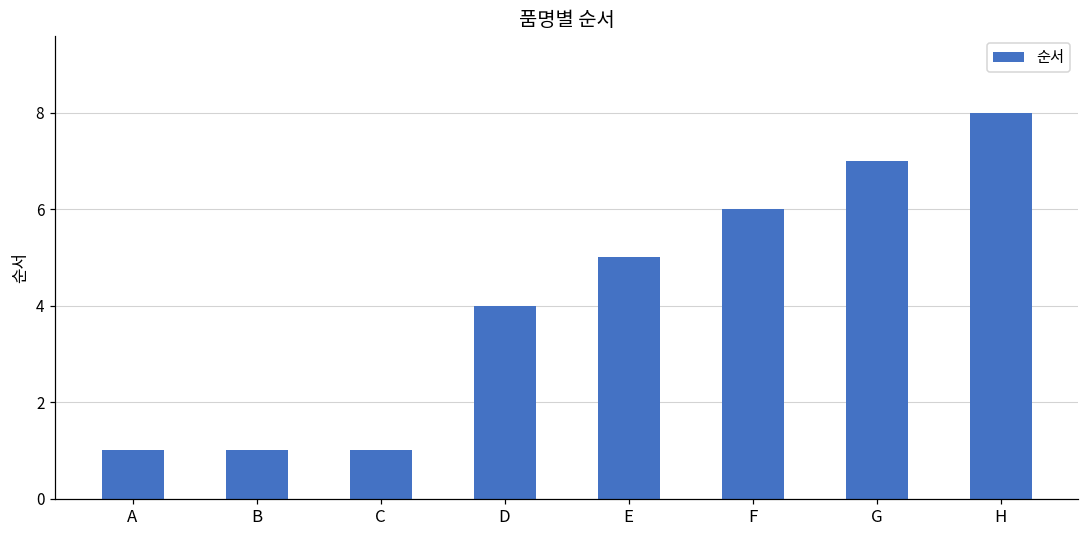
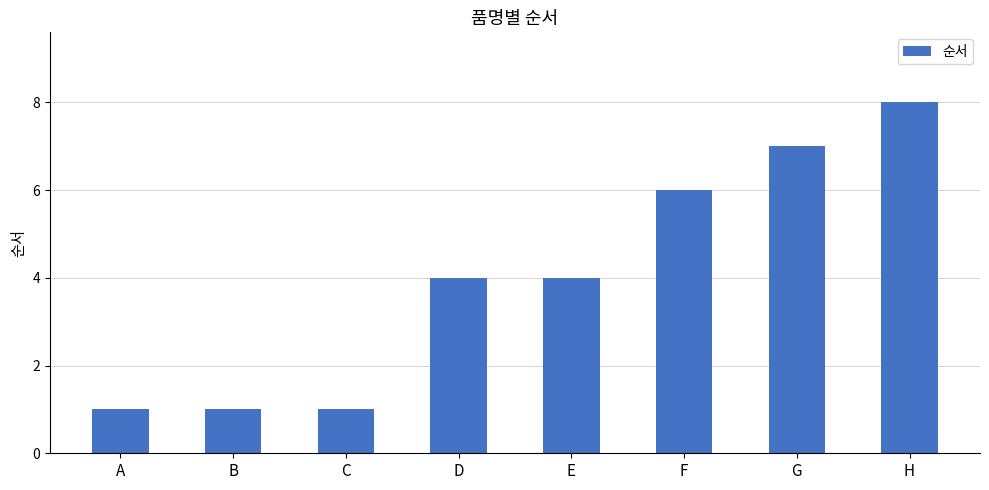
  {
    "A": 1,
    "B": 1,
    "C": 1,
    "D": 4,
-   "E": 5,
+   "E": 4,
    "F": 6,
    "G": 7,
    "H": 8
  }
